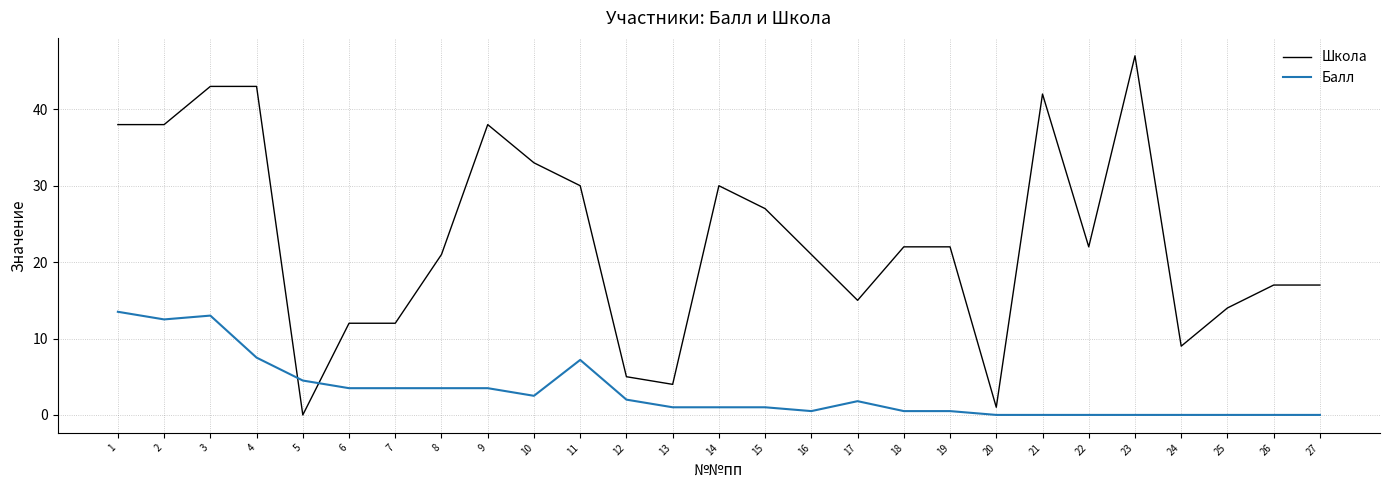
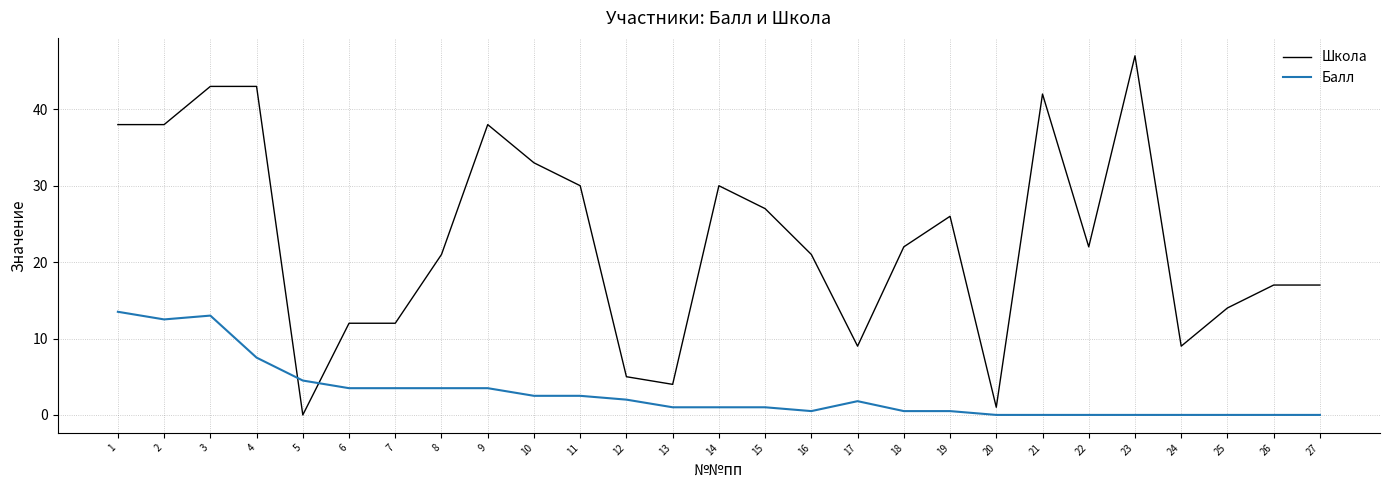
  {
    "Школа": {
      "1": 38,
      "2": 38,
      "3": 43,
      "4": 43,
      "5": 0,
      "6": 12,
      "7": 12,
      "8": 21,
      "9": 38,
      "10": 33,
      "11": 30,
      "12": 5,
      "13": 4,
      "14": 30,
      "15": 27,
      "16": 21,
-     "17": 15,
+     "17": 9,
      "18": 22,
-     "19": 22,
+     "19": 26,
      "20": 1,
      "21": 42,
      "22": 22,
      "23": 47,
      "24": 9,
      "25": 14,
      "26": 17,
      "27": 17
    },
    "Балл": {
      "1": 14,
      "2": 13,
      "3": 13,
      "4": 8,
      "5": 5,
      "6": 4,
      "7": 4,
      "8": 4,
      "9": 4,
      "10": 3,
-     "11": 7,
+     "11": 3,
      "12": 2,
      "13": 1,
      "14": 1,
      "15": 1,
      "16": 1,
      "17": 2,
      "18": 1,
      "19": 1,
      "20": 0,
      "21": 0,
      "22": 0,
      "23": 0,
      "24": 0,
      "25": 0,
      "26": 0,
      "27": 0
    }
  }
